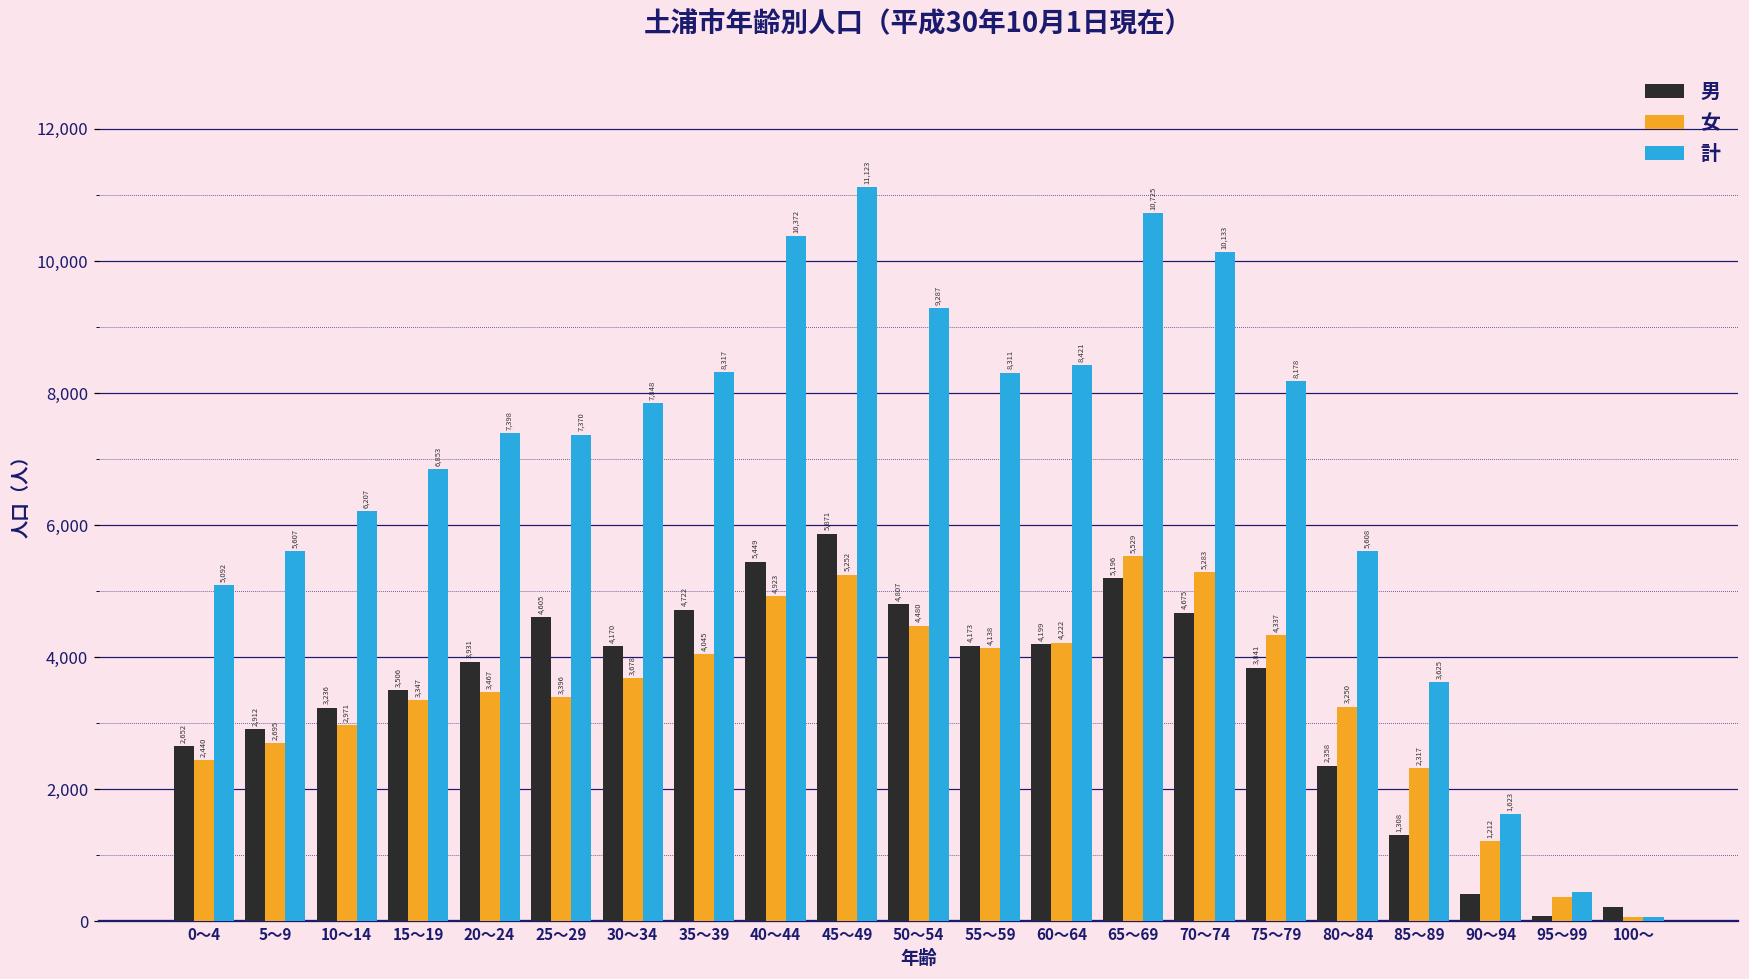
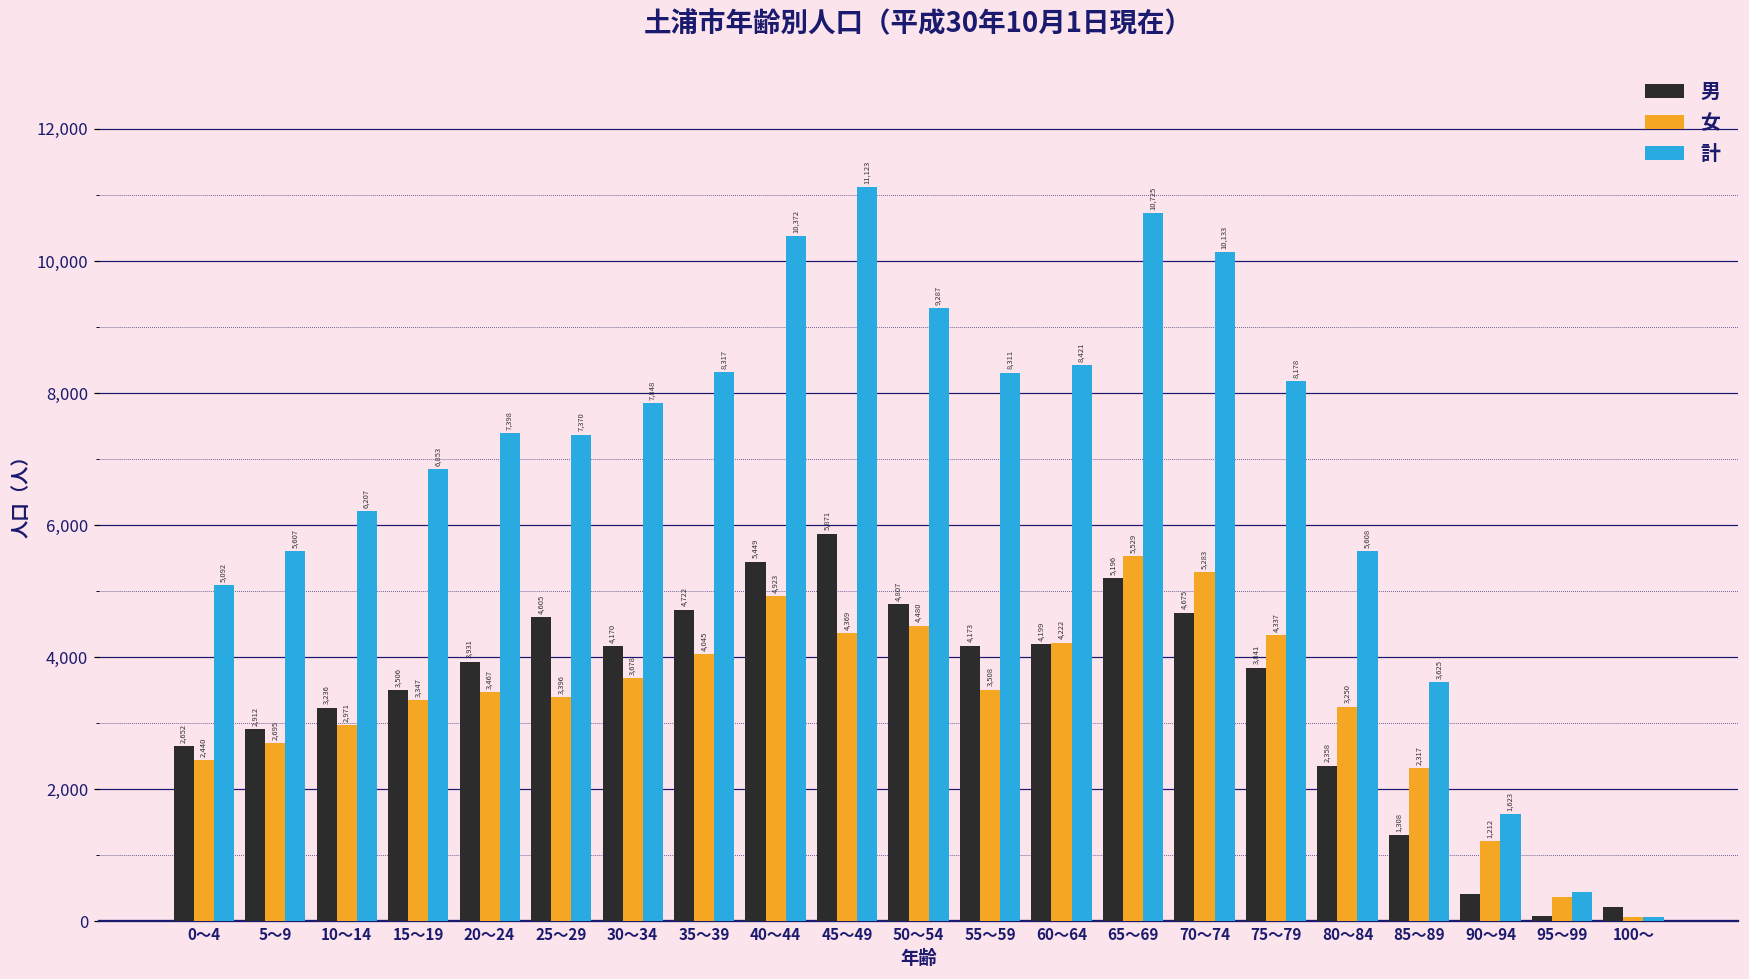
  {
    "男": {
      "0～4": "2,652",
      "5～9": "2,912",
      "10～14": "3,236",
      "15～19": "3,506",
      "20～24": "3,931",
      "25～29": "4,605",
      "30～34": "4,170",
      "35～39": "4,722",
      "40～44": "5,449",
      "45～49": "5,871",
      "50～54": "4,807",
      "55～59": "4,173",
      "60～64": "4,199",
      "65～69": "5,196",
      "70～74": "4,675",
      "75～79": "3,841",
      "80～84": "2,358",
      "85～89": "1,308"
    },
    "女": {
      "0～4": "2,440",
      "5～9": "2,695",
      "10～14": "2,971",
      "15～19": "3,347",
      "20～24": "3,467",
      "25～29": "3,396",
      "30～34": "3,678",
      "35～39": "4,045",
      "40～44": "4,923",
-     "45～49": "5,252",
+     "45～49": "4,369",
      "50～54": "4,480",
-     "55～59": "4,138",
+     "55～59": "3,508",
      "60～64": "4,222",
      "65～69": "5,529",
      "70～74": "5,283",
      "75～79": "4,337",
      "80～84": "3,250",
      "85～89": "2,317",
      "90～94": "1,212"
    },
    "計": {
      "0～4": "5,092",
      "5～9": "5,607",
      "10～14": "6,207",
      "15～19": "6,853",
      "20～24": "7,398",
      "25～29": "7,370",
      "30～34": "7,848",
      "35～39": "8,317",
      "40～44": "10,372",
      "45～49": "11,123",
      "50～54": "9,287",
      "55～59": "8,311",
      "60～64": "8,421",
      "65～69": "10,725",
      "70～74": "10,133",
      "75～79": "8,178",
      "80～84": "5,608",
      "85～89": "3,625",
      "90～94": "1,623"
    }
  }
